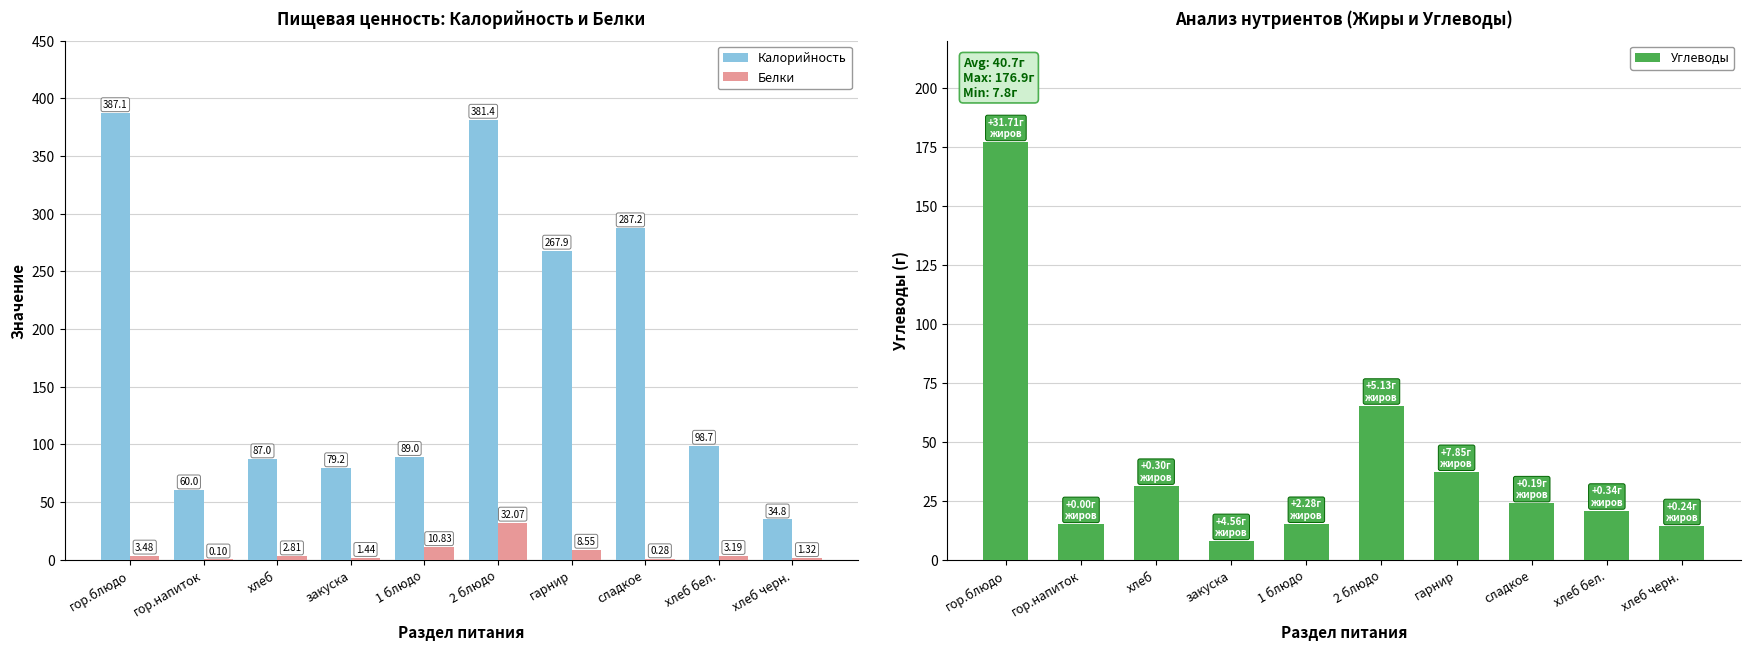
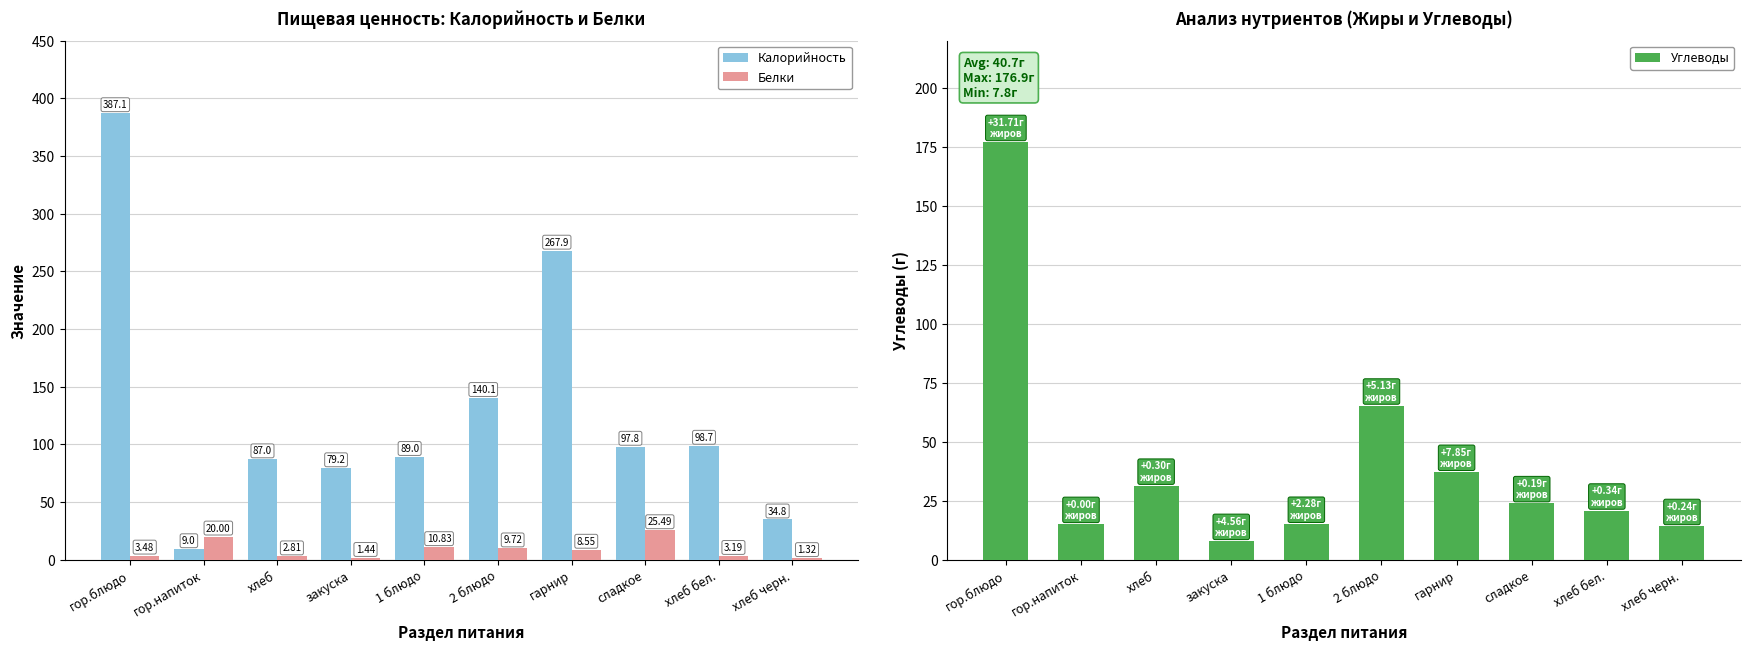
  {
    "Пищевая ценность: Калорийность и Белки": {
      "Калорийность": {
-       "гор.напиток": 60.0,
-       "2 блюдо": 381.4,
-       "сладкое": 287.2
+       "гор.напиток": 9.0,
+       "2 блюдо": 140.1,
+       "сладкое": 97.8
      },
      "Белки": {
-       "гор.напиток": 0.10,
-       "2 блюдо": 32.07,
-       "сладкое": 0.28
+       "гор.напиток": 20.00,
+       "2 блюдо": 9.72,
+       "сладкое": 25.49
      }
    }
  }
